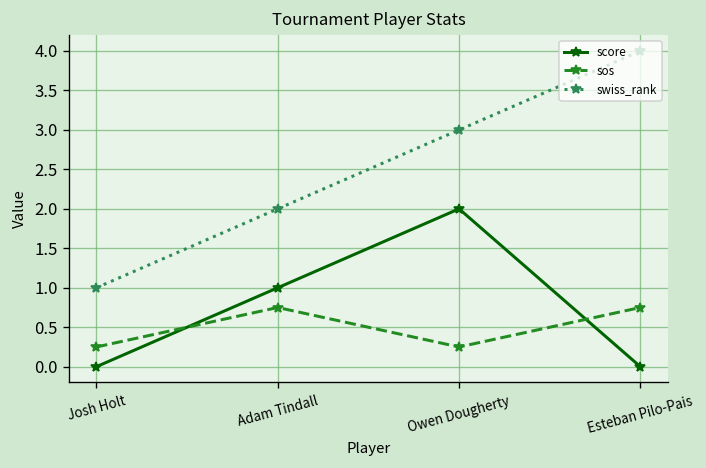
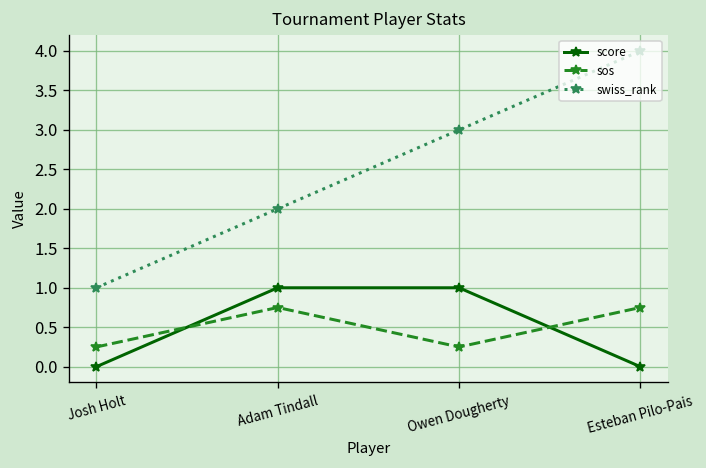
  {
    "score": {
      "Josh Holt": 0,
      "Adam Tindall": 1,
-     "Owen Dougherty": 2,
+     "Owen Dougherty": 1,
      "Esteban Pilo-Pais": 0
    }
  }
